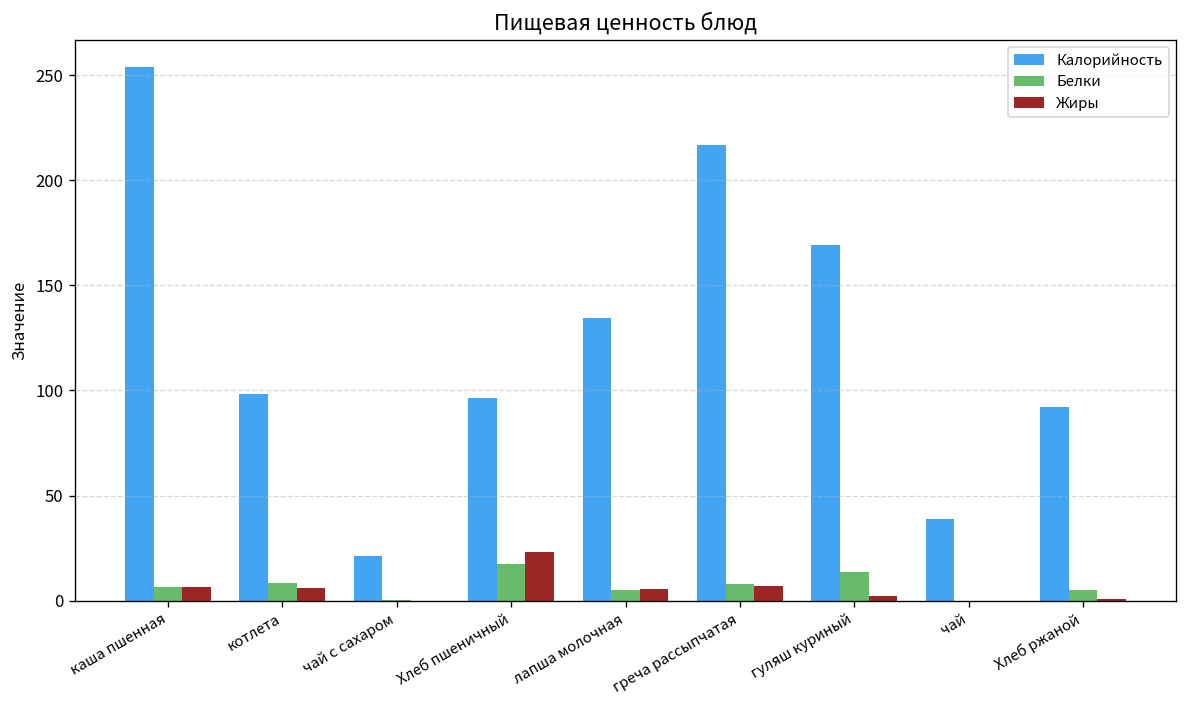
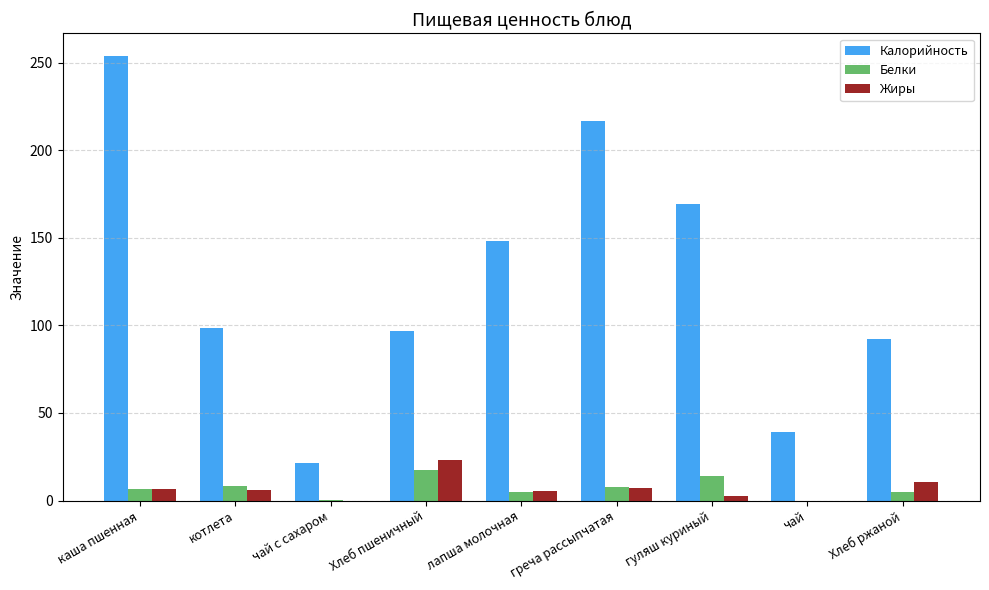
  {
    "Калорийность": {
      "каша пшенная": 254,
      "котлета": 98,
      "чай с сахаром": 21,
      "Хлеб пшеничный": 97,
-     "лапша молочная": 134,
+     "лапша молочная": 148,
      "греча рассыпчатая": 217,
      "гуляш куриный": 169,
      "чай": 39,
      "Хлеб ржаной": 92
    },
    "Белки": {
      "каша пшенная": 6,
      "котлета": 8,
      "Хлеб пшеничный": 17,
      "лапша молочная": 5,
      "греча рассыпчатая": 8,
      "гуляш куриный": 14,
      "чай": 0,
      "Хлеб ржаной": 5
    },
    "Жиры": {
      "каша пшенная": 7,
      "котлета": 6,
      "чай с сахаром": 0,
      "Хлеб пшеничный": 23,
      "лапша молочная": 6,
      "греча рассыпчатая": 7,
      "гуляш куриный": 2,
      "чай": 0,
-     "Хлеб ржаной": 1
+     "Хлеб ржаной": 11
    }
  }
